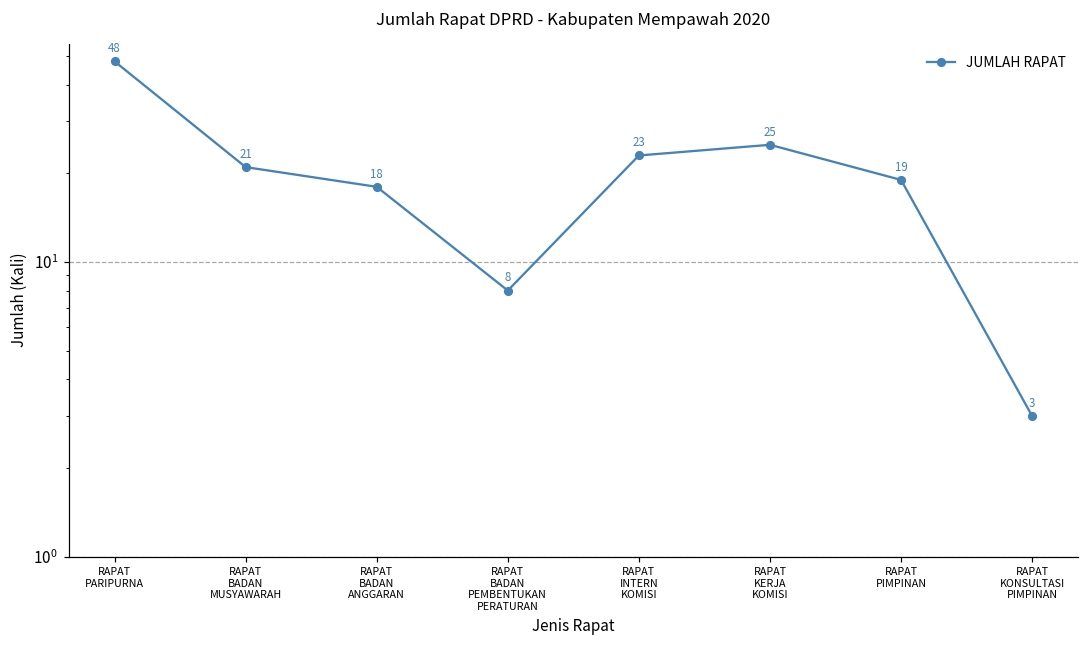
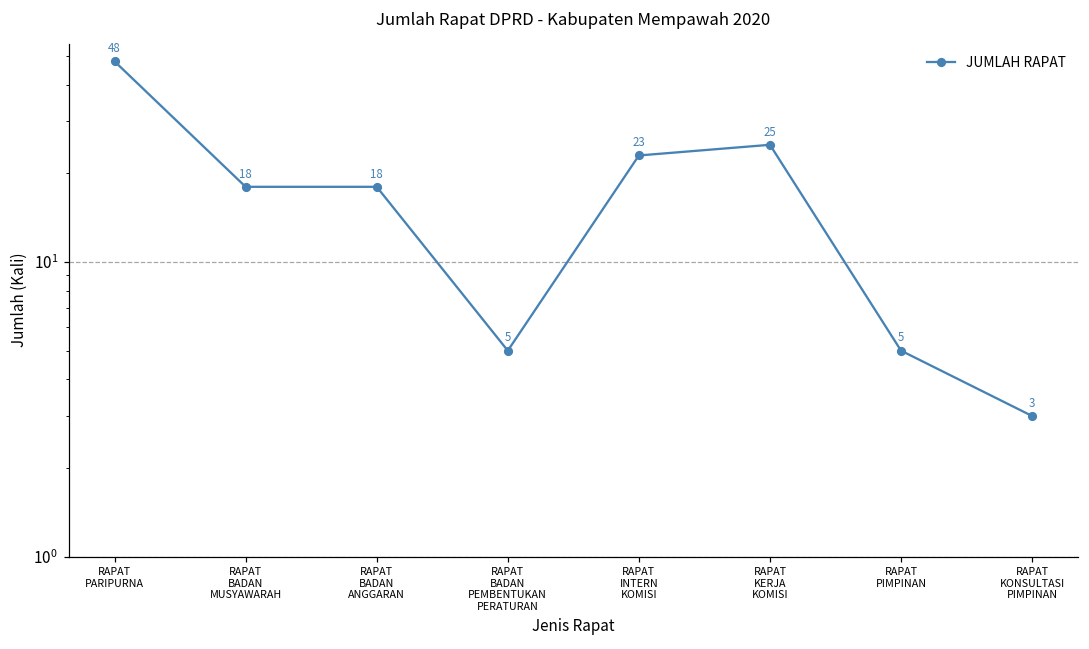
  {
    "RAPAT PARIPURNA": 48,
-   "RAPAT BADAN MUSYAWARAH": 21,
+   "RAPAT BADAN MUSYAWARAH": 18,
    "RAPAT BADAN ANGGARAN": 18,
-   "RAPAT BADAN PEMBENTUKAN PERATURAN": 8,
+   "RAPAT BADAN PEMBENTUKAN PERATURAN": 5,
    "RAPAT INTERN KOMISI": 23,
    "RAPAT KERJA KOMISI": 25,
-   "RAPAT PIMPINAN": 19,
+   "RAPAT PIMPINAN": 5,
    "RAPAT KONSULTASI PIMPINAN": 3
  }
